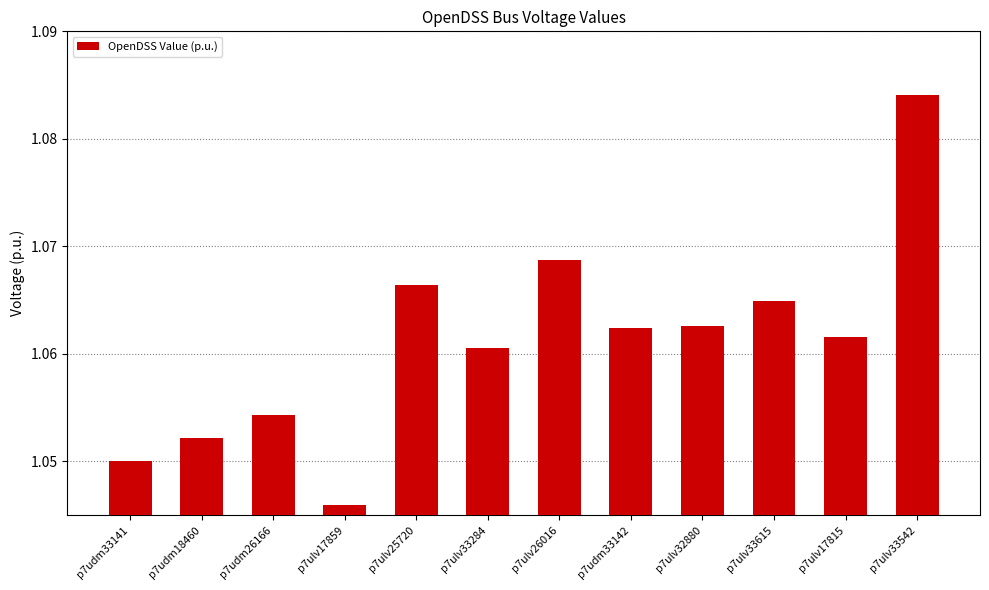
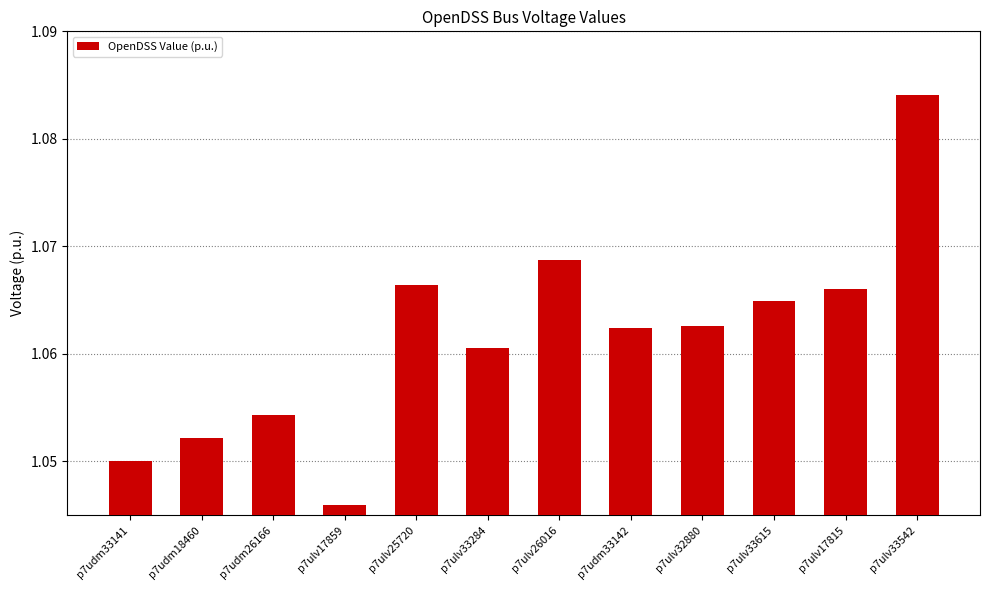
  {
    "p7udm33141": 1.0500,
    "p7udm18460": 1.0522,
    "p7udm26166": 1.0543,
    "p7ulv17859": 1.0460,
    "p7ulv25720": 1.0664,
    "p7ulv33284": 1.0605,
    "p7ulv26016": 1.0687,
    "p7udm33142": 1.0624,
    "p7ulv32880": 1.0626,
    "p7ulv33615": 1.0649,
-   "p7ulv17815": 1.0616,
+   "p7ulv17815": 1.0660,
    "p7ulv33542": 1.0841
  }
